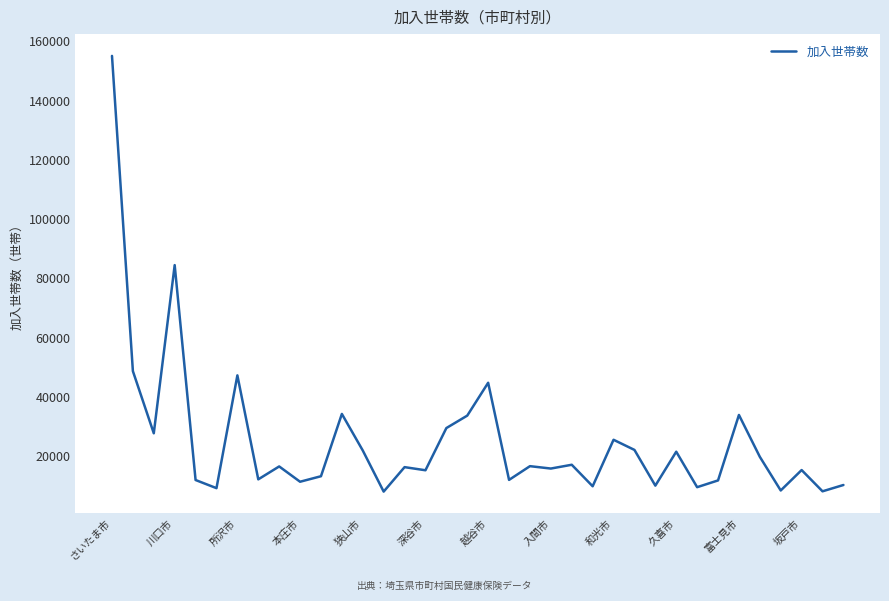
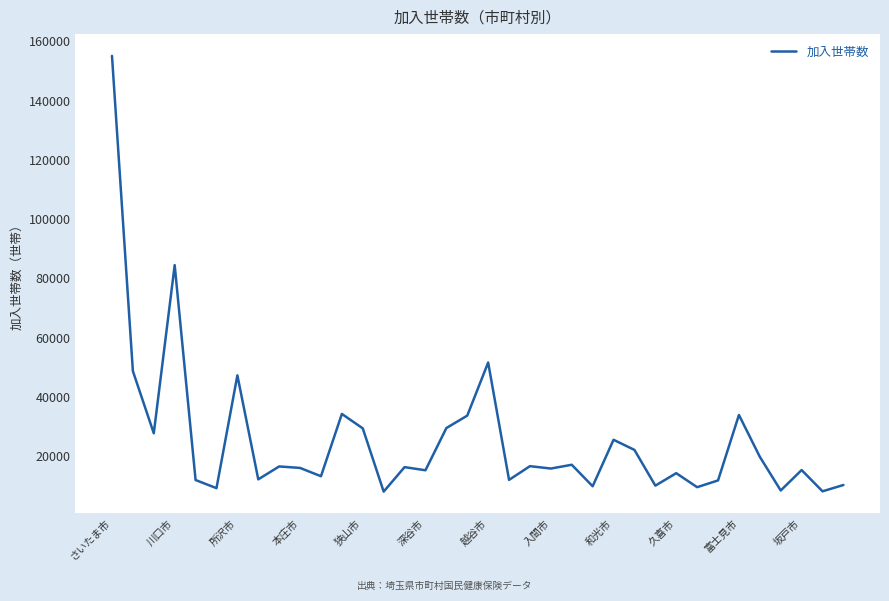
  {
    "さいたま市": 155000,
    "川口市": 84000,
    "所沢市": 47000,
-   "本庄市": 11000,
-   "狭山市": 22000,
+   "本庄市": 16000,
+   "狭山市": 29000,
    "深谷市": 15000,
-   "越谷市": 45000,
+   "越谷市": 52000,
    "入間市": 16000,
    "和光市": 25000,
-   "久喜市": 21000,
+   "久喜市": 14000,
    "富士見市": 34000,
    "坂戸市": 15000
  }
